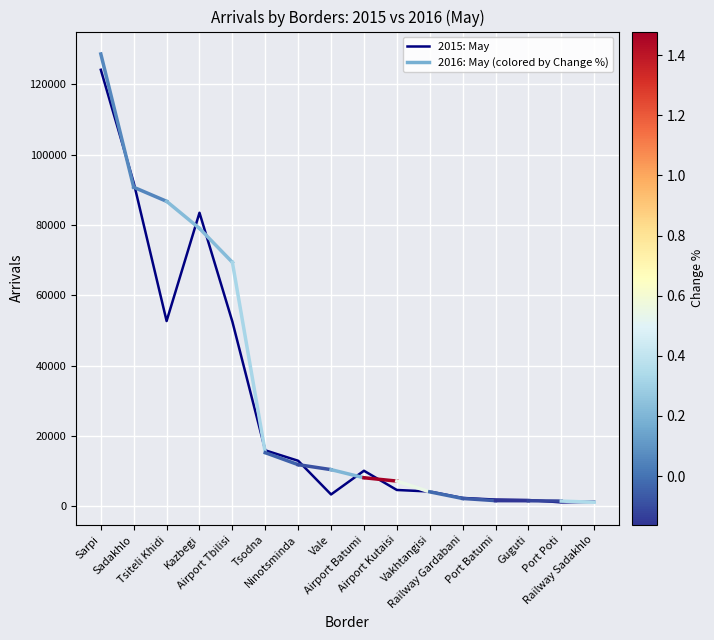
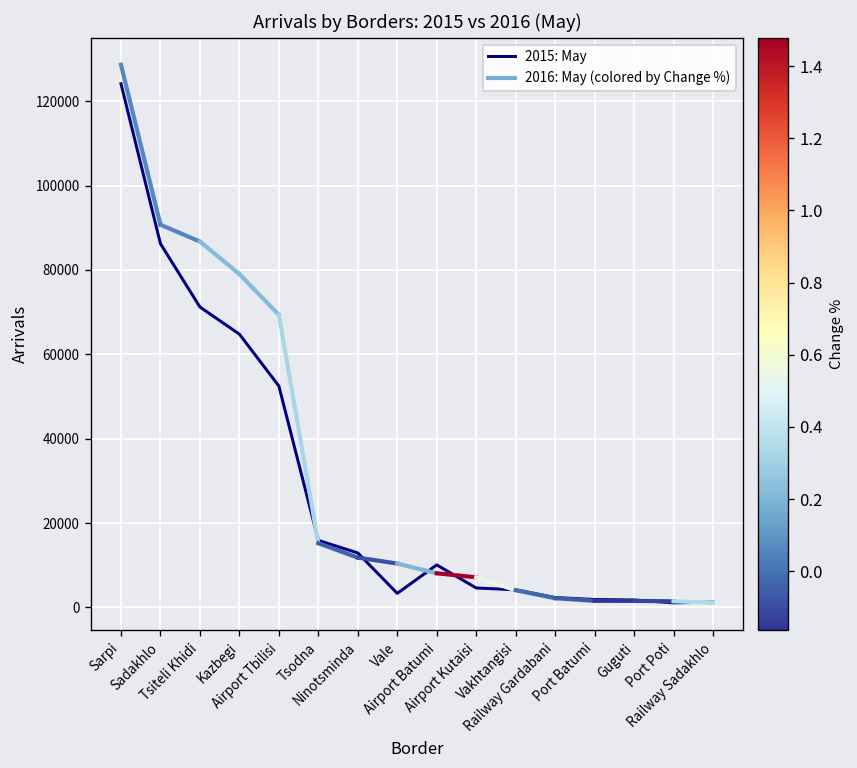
  {
    "2015: May": {
      "Sarpi": 124000,
-     "Sadakhlo": 92000,
-     "Tsiteli Khidi": 53000,
-     "Kazbegi": 83000,
+     "Sadakhlo": 86000,
+     "Tsiteli Khidi": 71000,
+     "Kazbegi": 65000,
      "Airport Tbilisi": 52000,
      "Ninotsminda": 13000,
      "Vale": 3000,
      "Airport Batumi": 10000,
      "Airport Kutaisi": 5000
    }
  }
